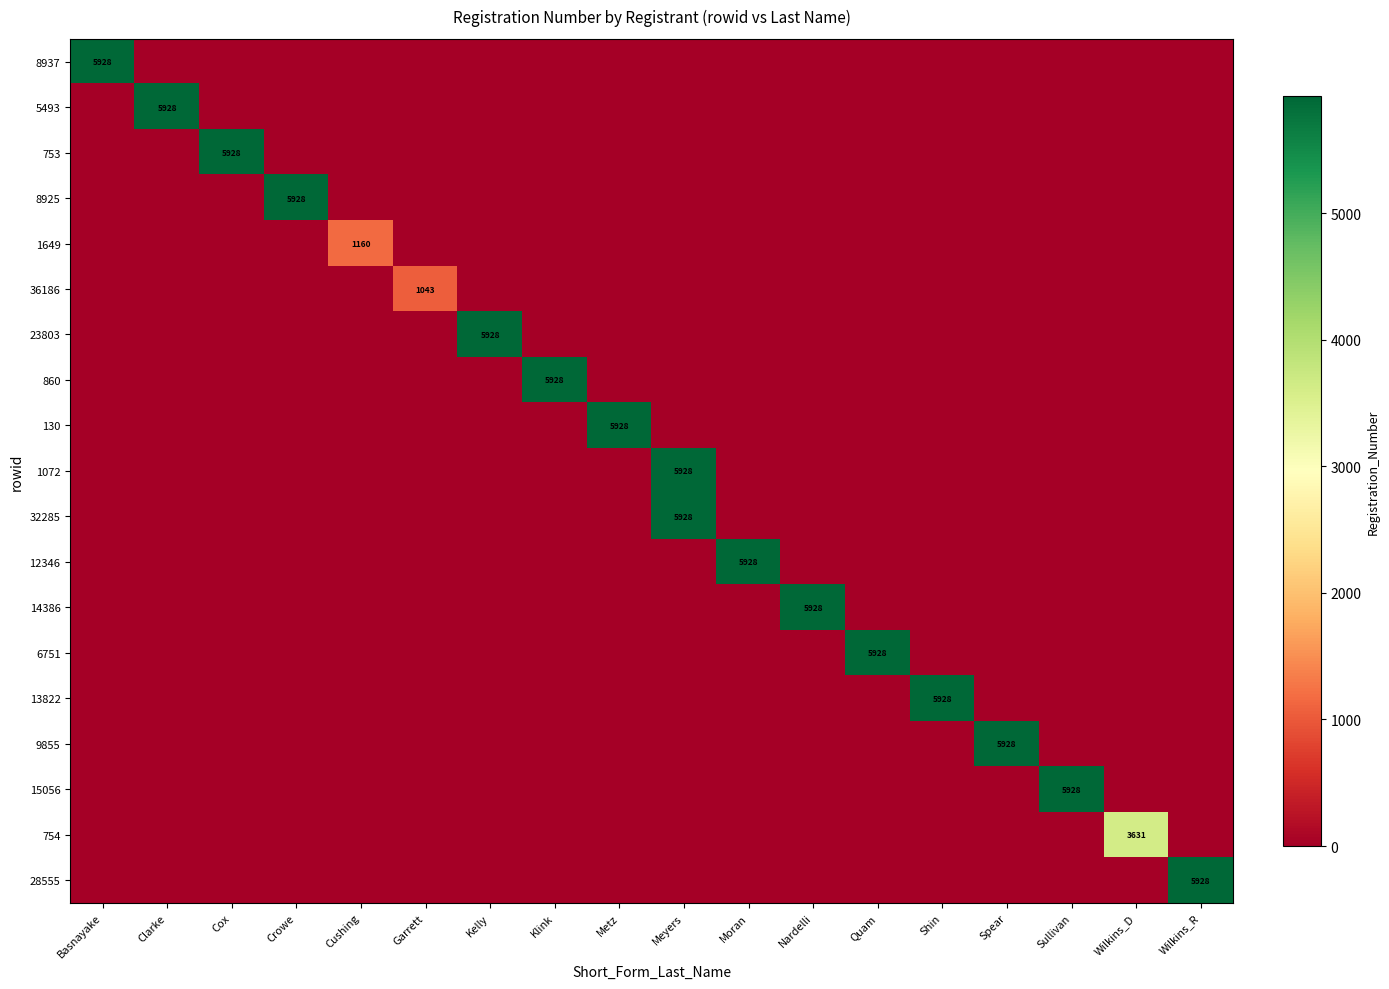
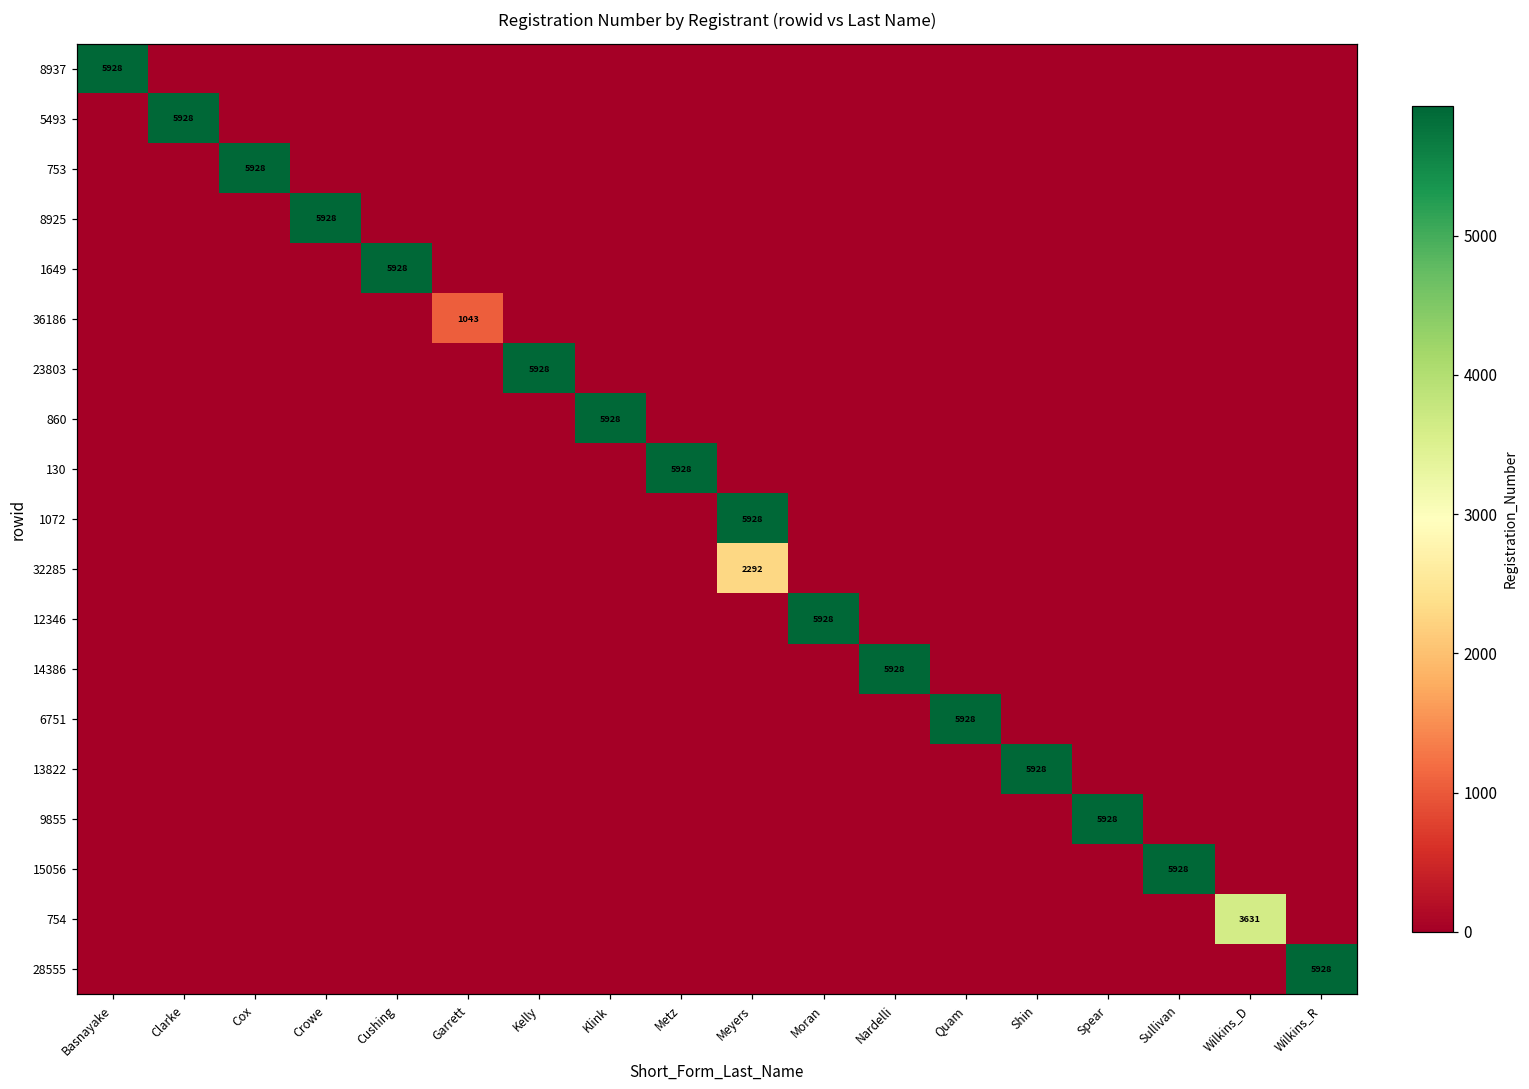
  {
    "8937": {
      "Basnayake": 5928
    },
    "5493": {
      "Clarke": 5928
    },
    "753": {
      "Cox": 5928
    },
    "8925": {
      "Crowe": 5928
    },
    "1649": {
-     "Cushing": 1160
+     "Cushing": 5928
    },
    "36186": {
      "Garrett": 1043
    },
    "23803": {
      "Kelly": 5928
    },
    "860": {
      "Klink": 5928
    },
    "130": {
      "Metz": 5928
    },
    "1072": {
      "Meyers": 5928
    },
    "32285": {
-     "Meyers": 5928
+     "Meyers": 2292
    },
    "12346": {
      "Moran": 5928
    },
    "14386": {
      "Nardelli": 5928
    },
    "6751": {
      "Quam": 5928
    },
    "13822": {
      "Shin": 5928
    },
    "9855": {
      "Spear": 5928
    },
    "15056": {
      "Sullivan": 5928
    },
    "754": {
      "Wilkins_D": 3631
    },
    "28555": {
      "Wilkins_R": 5928
    }
  }
